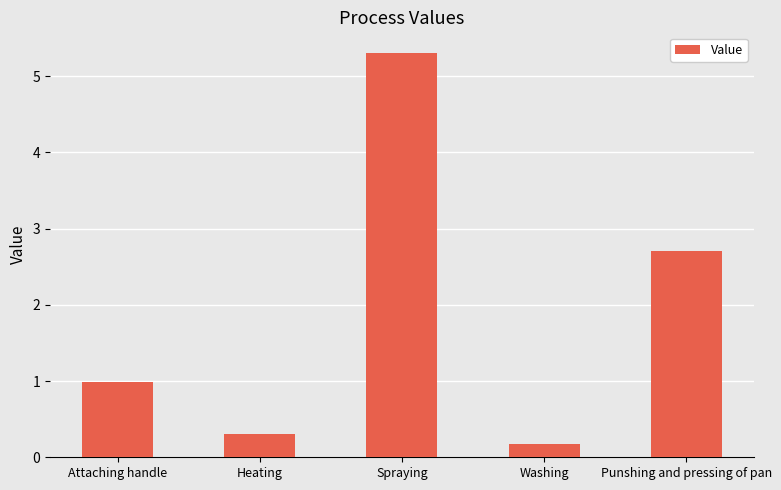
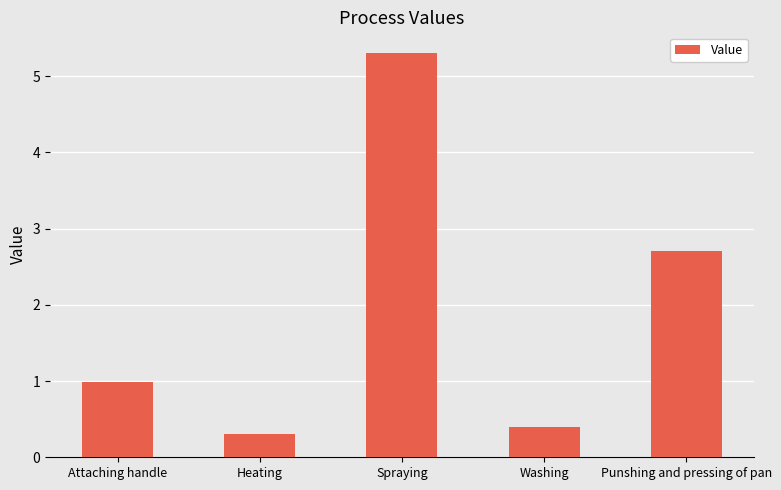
  {
    "Attaching handle": 1.0,
    "Heating": 0.3,
    "Spraying": 5.3,
-   "Washing": 0.2,
+   "Washing": 0.4,
    "Punshing and pressing of pan": 2.7
  }
